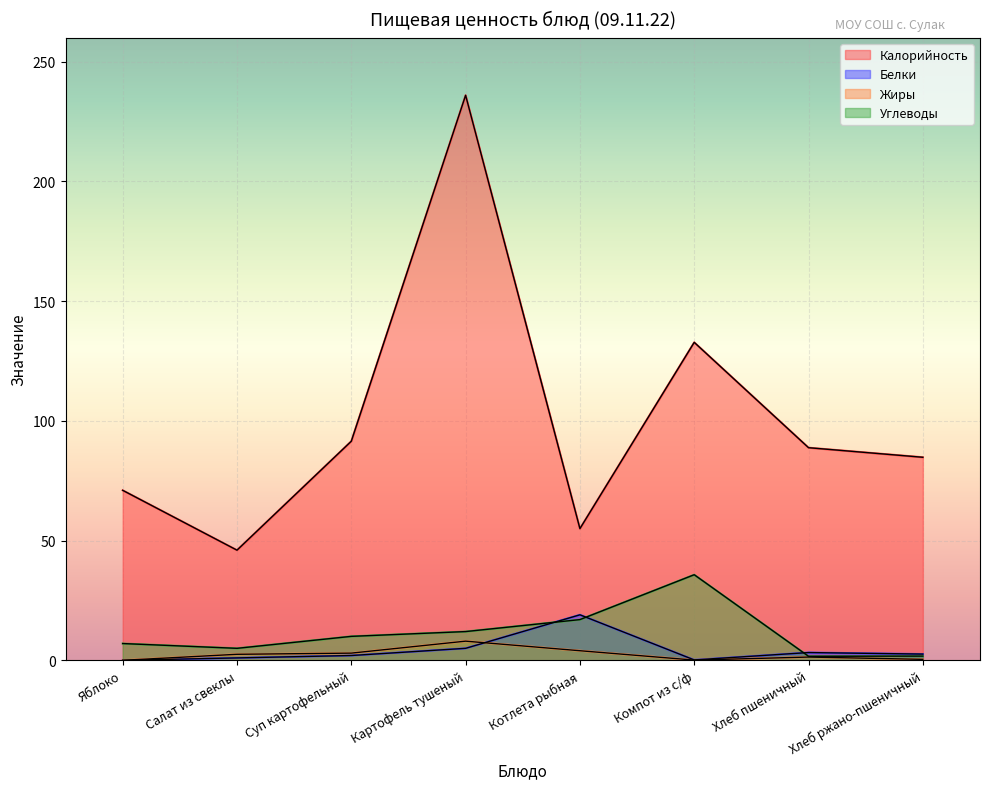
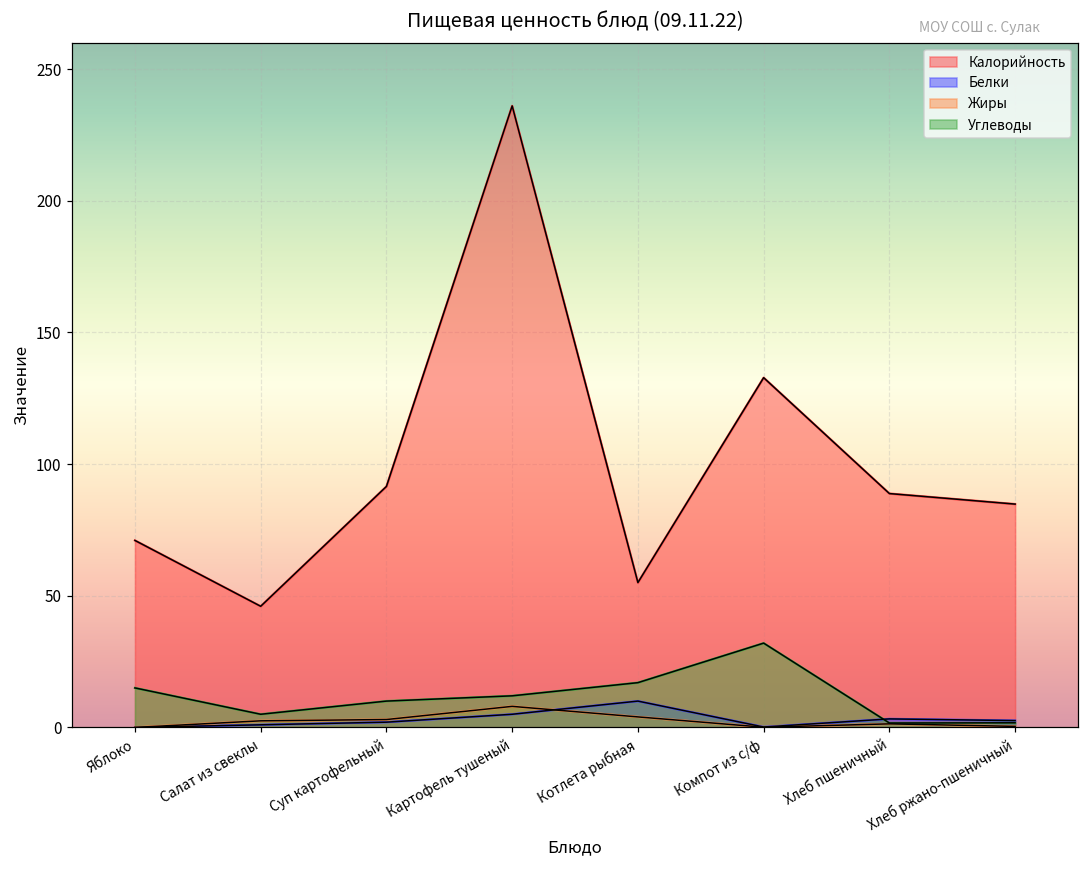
  {
    "Белки": {
      "Салат из свеклы": 1,
      "Картофель тушеный": 5,
-     "Котлета рыбная": 19,
+     "Котлета рыбная": 10,
      "Хлеб пшеничный": 3
    },
    "Углеводы": {
-     "Яблоко": 7,
+     "Яблоко": 15,
      "Салат из свеклы": 5,
      "Суп картофельный": 10,
      "Картофель тушеный": 12,
      "Котлета рыбная": 17,
-     "Компот из с/ф": 36
+     "Компот из с/ф": 32
    }
  }
